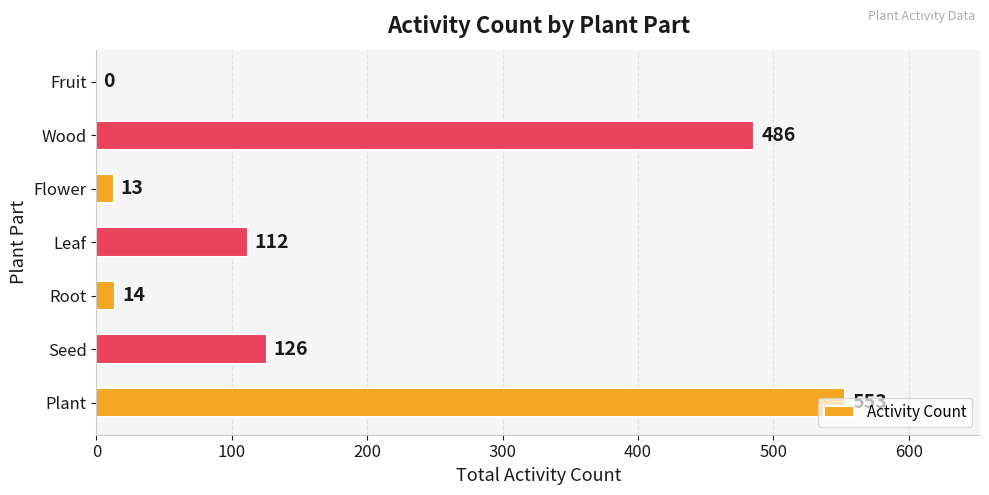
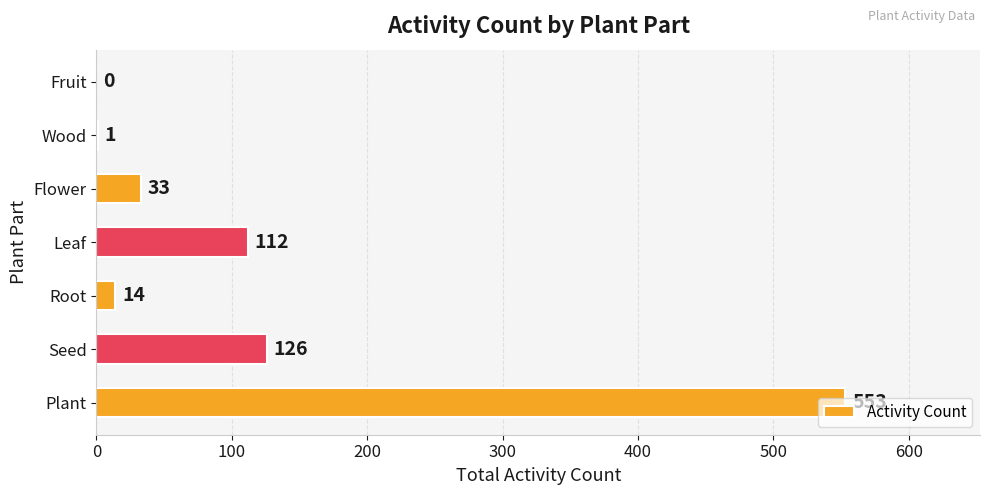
  {
    "Fruit": 0,
-   "Wood": 486,
-   "Flower": 13,
+   "Wood": 1,
+   "Flower": 33,
    "Leaf": 112,
    "Root": 14,
    "Seed": 126
  }
